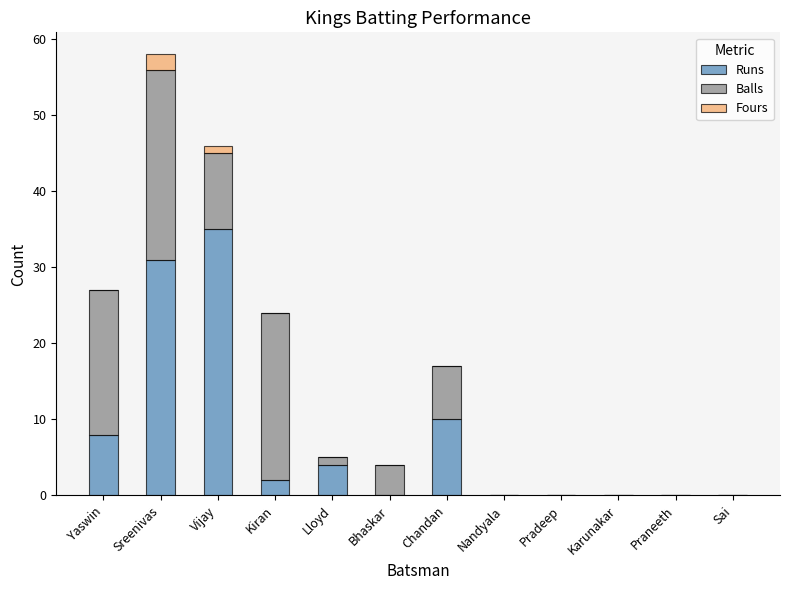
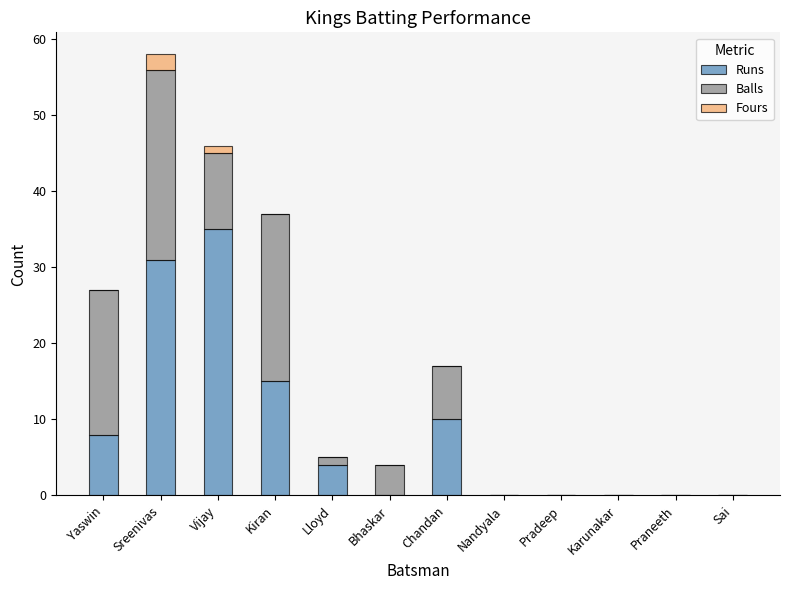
  {
    "Runs": {
      "Yaswin": 8,
      "Sreenivas": 31,
      "Vijay": 35,
-     "Kiran": 2,
+     "Kiran": 15,
      "Lloyd": 4,
      "Bhaskar": 0,
      "Chandan": 10,
      "Nandyala": 0,
      "Pradeep": 0,
      "Karunakar": 0,
      "Praneeth": 0,
      "Sai": 0
    },
    "Balls": {
      "Yaswin": 19,
      "Sreenivas": 25,
      "Vijay": 10,
      "Kiran": 22,
      "Lloyd": 1,
      "Bhaskar": 4,
      "Chandan": 7,
      "Nandyala": 0,
      "Pradeep": 0,
      "Karunakar": 0,
      "Praneeth": 0,
      "Sai": 0
    },
    "Fours": {
      "Yaswin": 0,
      "Sreenivas": 2,
      "Vijay": 1,
      "Kiran": 0,
      "Lloyd": 0,
      "Bhaskar": 0,
      "Chandan": 0,
      "Nandyala": 0,
      "Pradeep": 0,
      "Karunakar": 0,
      "Praneeth": 0,
      "Sai": 0
    }
  }
